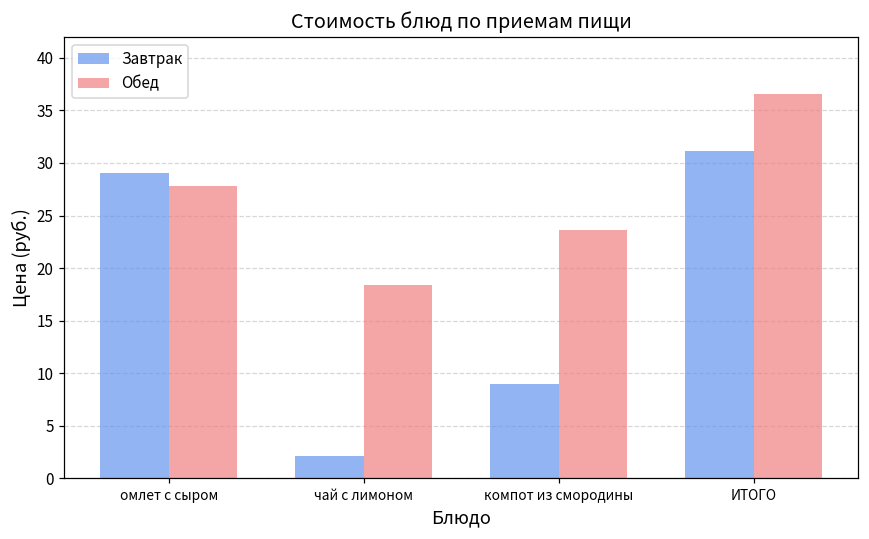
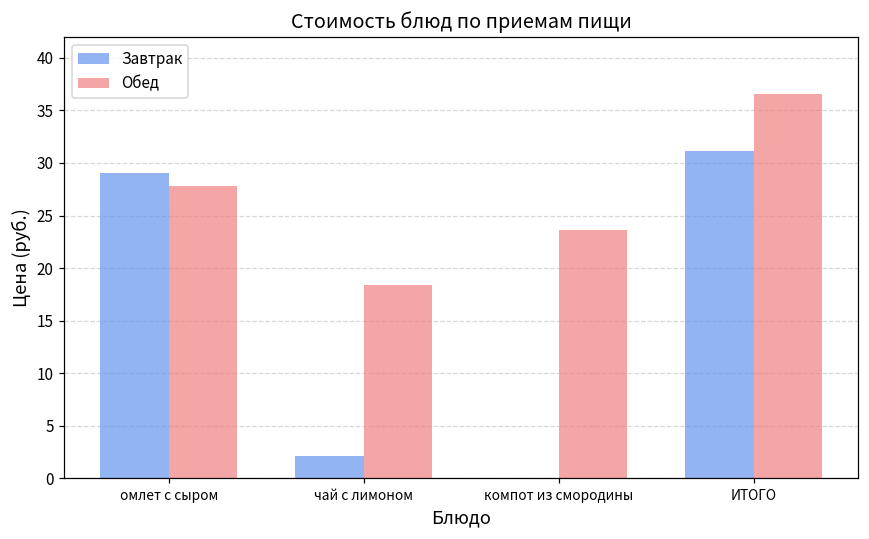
  {
    "Завтрак": {
      "омлет с сыром": 29,
      "чай с лимоном": 2,
-     "компот из смородины": 9,
+     "компот из смородины": 0,
      "ИТОГО": 31
    },
    "Обед": {
      "омлет с сыром": 28,
      "чай с лимоном": 18,
      "компот из смородины": 24,
      "ИТОГО": 37
    }
  }
